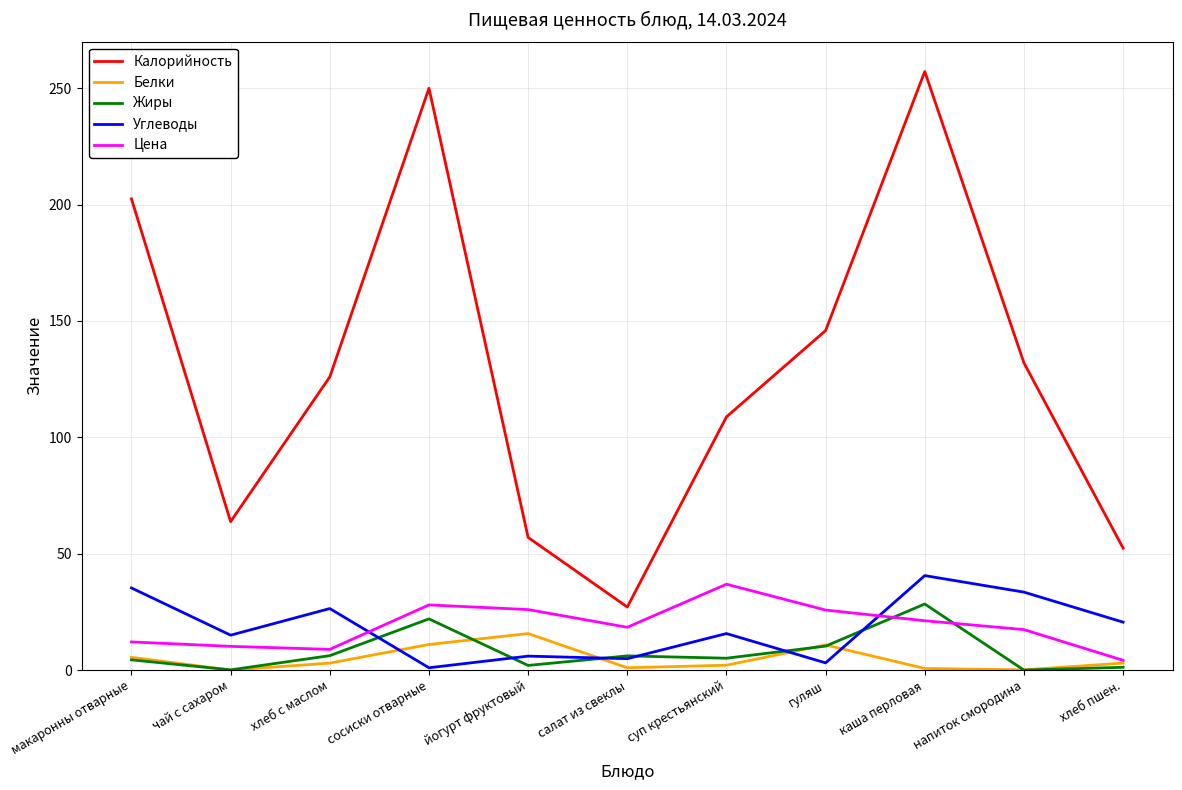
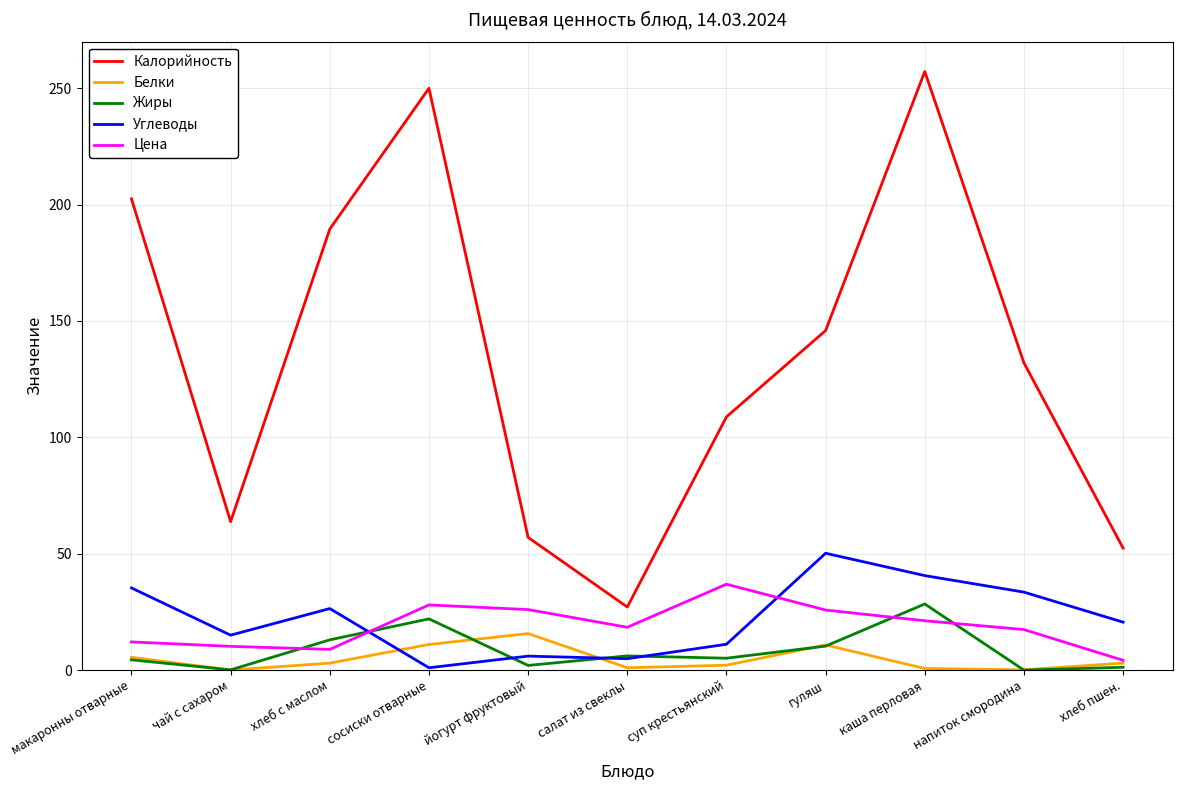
  {
    "Калорийность": {
      "макаронны отварные": 203,
      "чай с сахаром": 64,
-     "хлеб с маслом": 126,
+     "хлеб с маслом": 190,
      "сосиски отварные": 250,
      "йогурт фруктовый": 57,
      "салат из свеклы": 27,
      "суп крестьянский": 109,
      "гуляш": 146,
      "каша перловая": 257,
      "напиток смородина": 132,
      "хлеб пшен.": 52
    },
    "Белки": {
      "хлеб с маслом": 3,
      "сосиски отварные": 11,
      "йогурт фруктовый": 16,
      "салат из свеклы": 1,
      "суп крестьянский": 2,
      "каша перловая": 1,
      "хлеб пшен.": 3
    },
    "Жиры": {
-     "хлеб с маслом": 6,
+     "хлеб с маслом": 13,
      "сосиски отварные": 22,
      "йогурт фруктовый": 2,
      "салат из свеклы": 6,
      "суп крестьянский": 5,
      "каша перловая": 28,
      "хлеб пшен.": 1
    },
    "Углеводы": {
      "макаронны отварные": 35,
      "чай с сахаром": 15,
      "хлеб с маслом": 26,
      "сосиски отварные": 1,
      "йогурт фруктовый": 6,
      "салат из свеклы": 5,
-     "суп крестьянский": 16,
-     "гуляш": 3,
+     "суп крестьянский": 11,
+     "гуляш": 50,
      "каша перловая": 41,
      "напиток смородина": 34,
      "хлеб пшен.": 21
    },
    "Цена": {
      "макаронны отварные": 12,
      "чай с сахаром": 10,
      "хлеб с маслом": 9,
      "сосиски отварные": 28,
      "йогурт фруктовый": 26,
      "салат из свеклы": 18,
      "суп крестьянский": 37,
      "гуляш": 26,
      "каша перловая": 21,
      "напиток смородина": 17,
      "хлеб пшен.": 4
    }
  }
